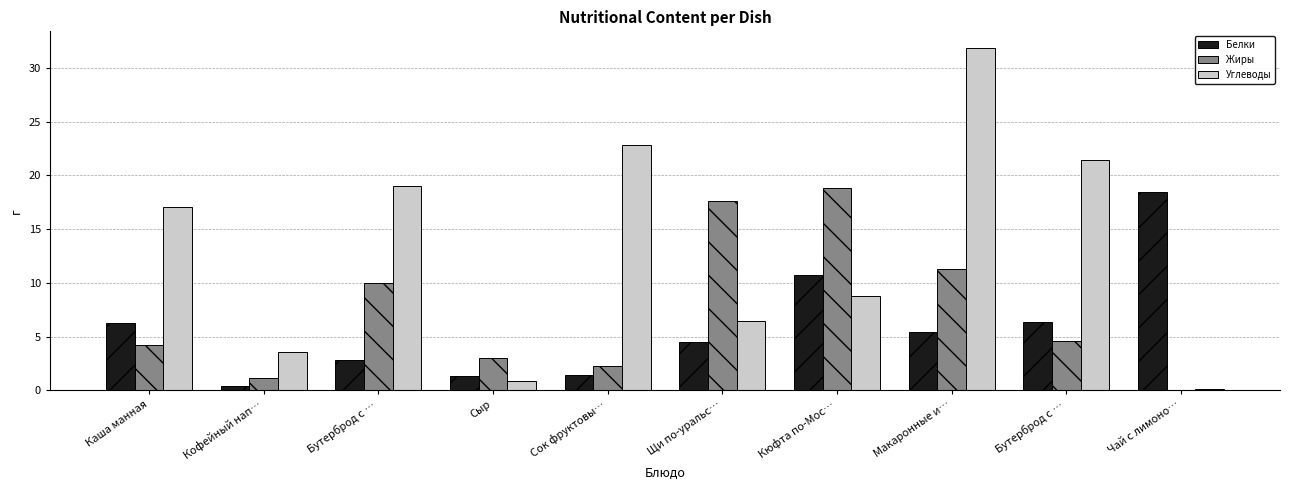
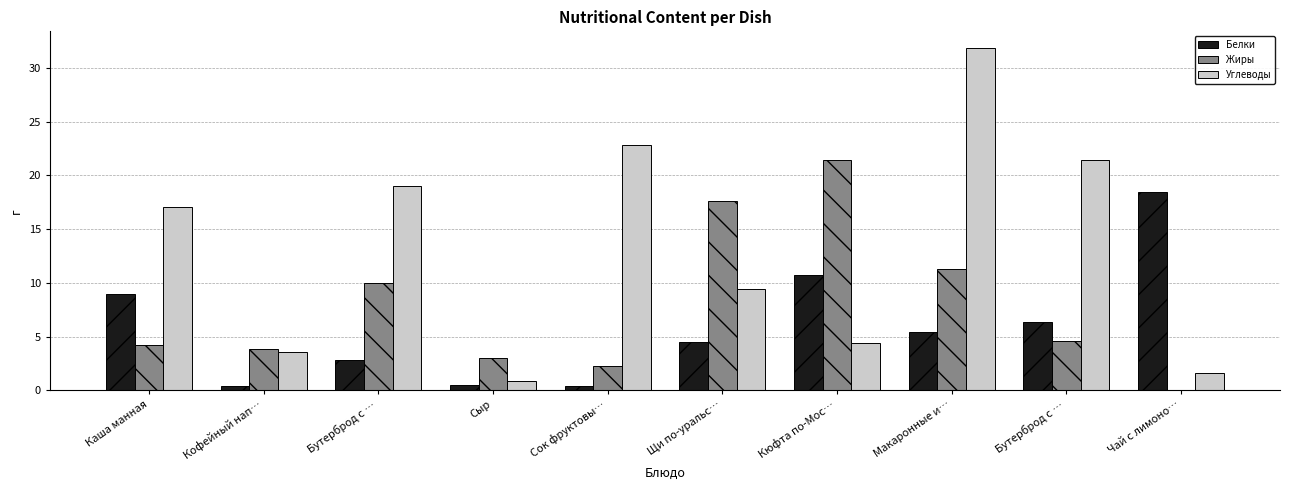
  {
    "Белки": {
-     "Каша манная": 6.2,
+     "Каша манная": 9.0,
      "Кофейный нап…": 0.4,
-     "Сыр": 1.4,
-     "Сок фруктовы…": 1.4,
+     "Сыр": 0.6,
+     "Сок фруктовы…": 0.4,
      "Щи по-уральс…": 4.5,
      "Кюфта по-Мос…": 10.8,
      "Макаронные и…": 5.4,
      "Чай с лимоно…": 18.5
    },
    "Жиры": {
      "Каша манная": 4.2,
-     "Кофейный нап…": 1.1,
+     "Кофейный нап…": 3.8,
      "Сыр": 3.0,
      "Сок фруктовы…": 2.3,
      "Щи по-уральс…": 17.6,
-     "Кюфта по-Мос…": 18.8,
+     "Кюфта по-Мос…": 21.5,
      "Макаронные и…": 11.3,
      "Чай с лимоно…": 0.0
    },
    "Углеводы": {
      "Каша манная": 17.1,
      "Кофейный нап…": 3.5,
      "Сыр": 0.9,
      "Сок фруктовы…": 22.8,
-     "Щи по-уральс…": 6.5,
-     "Кюфта по-Мос…": 8.8,
+     "Щи по-уральс…": 9.5,
+     "Кюфта по-Мос…": 4.4,
      "Макаронные и…": 31.8,
-     "Чай с лимоно…": 0.1
+     "Чай с лимоно…": 1.6
    }
  }
